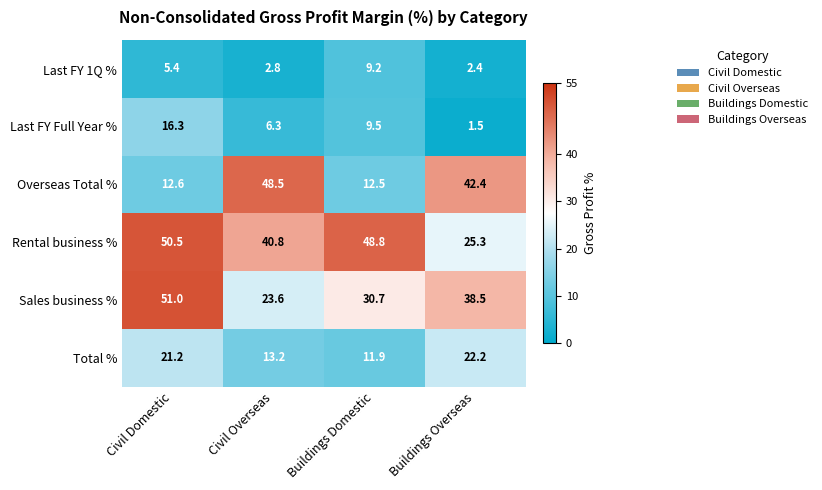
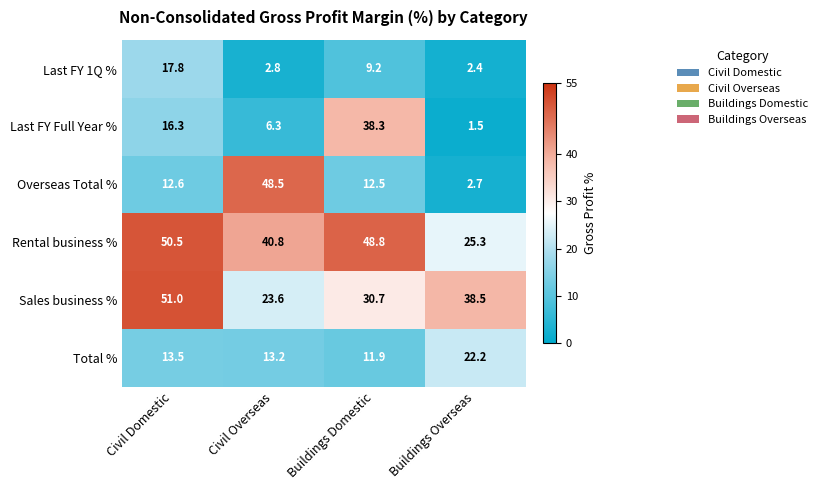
  {
    "Last FY 1Q %": {
-     "Civil Domestic": 5.4,
+     "Civil Domestic": 17.8,
      "Civil Overseas": 2.8,
      "Buildings Domestic": 9.2,
      "Buildings Overseas": 2.4
    },
    "Last FY Full Year %": {
      "Civil Domestic": 16.3,
      "Civil Overseas": 6.3,
-     "Buildings Domestic": 9.5,
+     "Buildings Domestic": 38.3,
      "Buildings Overseas": 1.5
    },
    "Overseas Total %": {
      "Civil Domestic": 12.6,
      "Civil Overseas": 48.5,
      "Buildings Domestic": 12.5,
-     "Buildings Overseas": 42.4
+     "Buildings Overseas": 2.7
    },
    "Rental business %": {
      "Civil Domestic": 50.5,
      "Civil Overseas": 40.8,
      "Buildings Domestic": 48.8,
      "Buildings Overseas": 25.3
    },
    "Sales business %": {
      "Civil Domestic": 51.0,
      "Civil Overseas": 23.6,
      "Buildings Domestic": 30.7,
      "Buildings Overseas": 38.5
    },
    "Total %": {
-     "Civil Domestic": 21.2,
+     "Civil Domestic": 13.5,
      "Civil Overseas": 13.2,
      "Buildings Domestic": 11.9,
      "Buildings Overseas": 22.2
    }
  }
